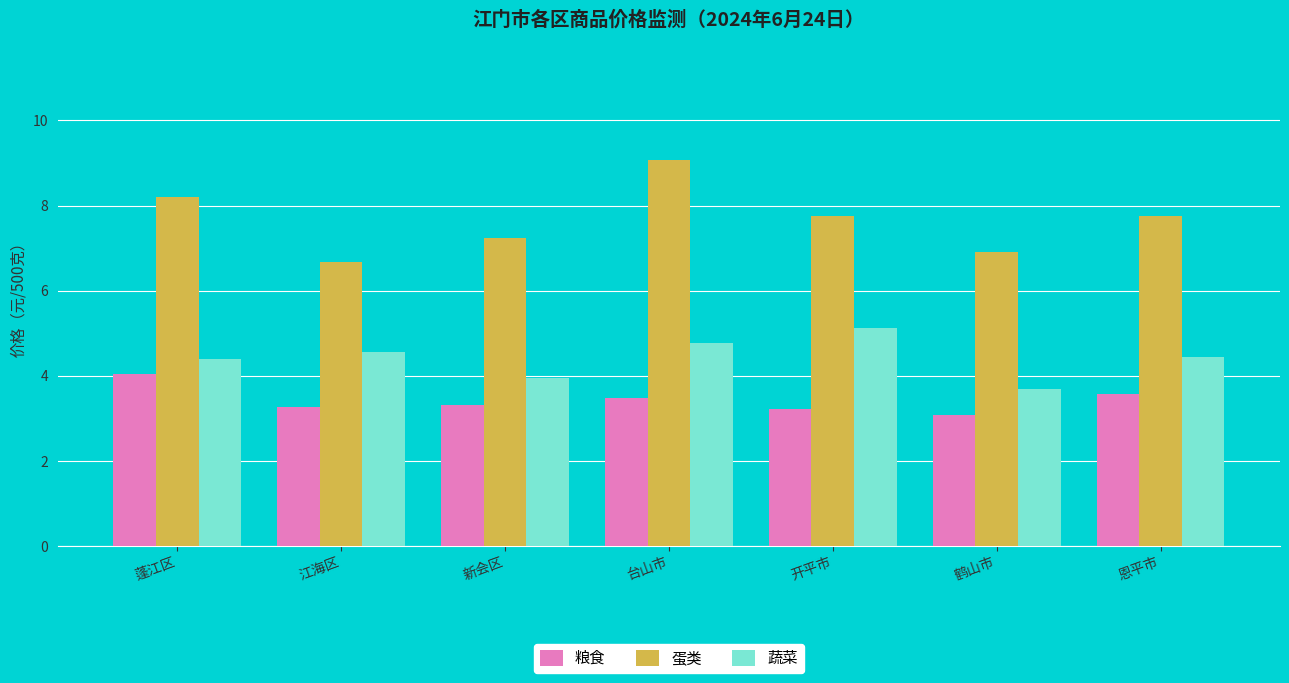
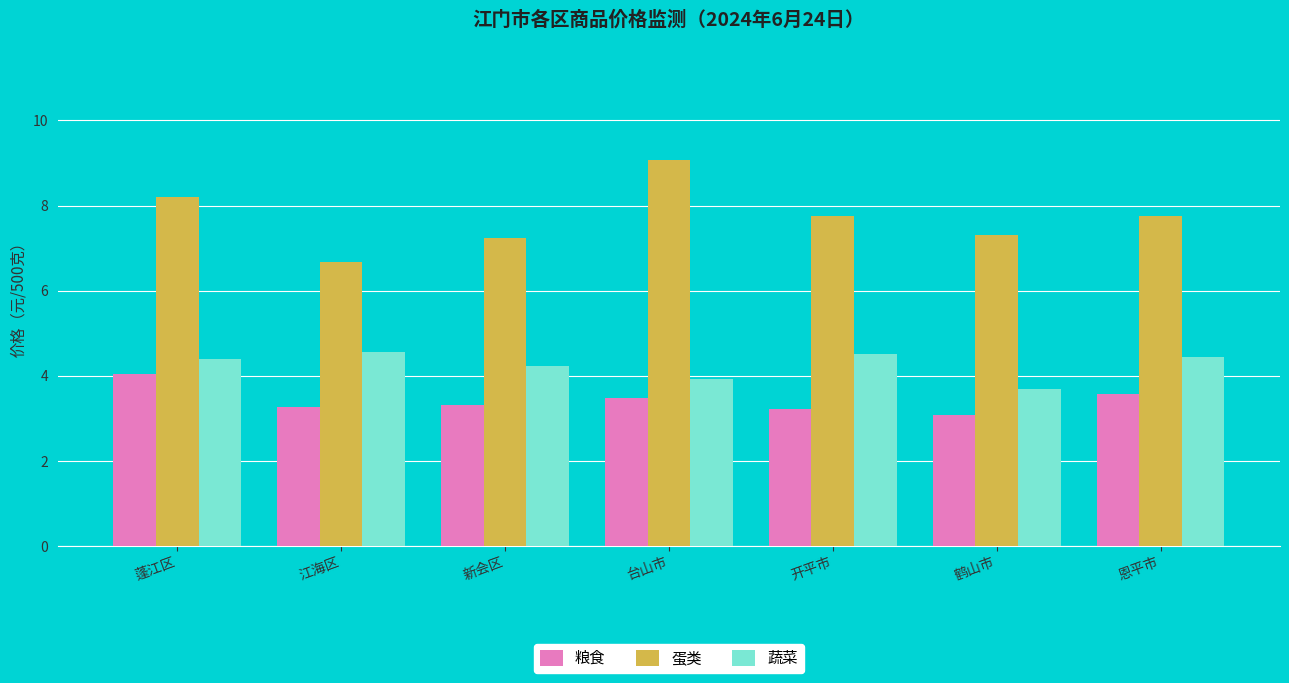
  {
    "粮食": {
      "蓬江区": 4.0,
      "江海区": 3.3,
      "新会区": 3.3,
      "台山市": 3.5,
      "开平市": 3.2,
      "鹤山市": 3.1,
      "恩平市": 3.6
    },
    "蛋类": {
      "蓬江区": 8.2,
      "江海区": 6.7,
      "新会区": 7.2,
      "台山市": 9.1,
      "开平市": 7.8,
-     "鹤山市": 6.9,
+     "鹤山市": 7.3,
      "恩平市": 7.8
    },
    "蔬菜": {
      "蓬江区": 4.4,
      "江海区": 4.6,
-     "新会区": 3.9,
-     "台山市": 4.8,
-     "开平市": 5.1,
+     "新会区": 4.2,
+     "台山市": 3.9,
+     "开平市": 4.5,
      "鹤山市": 3.7,
      "恩平市": 4.4
    }
  }
